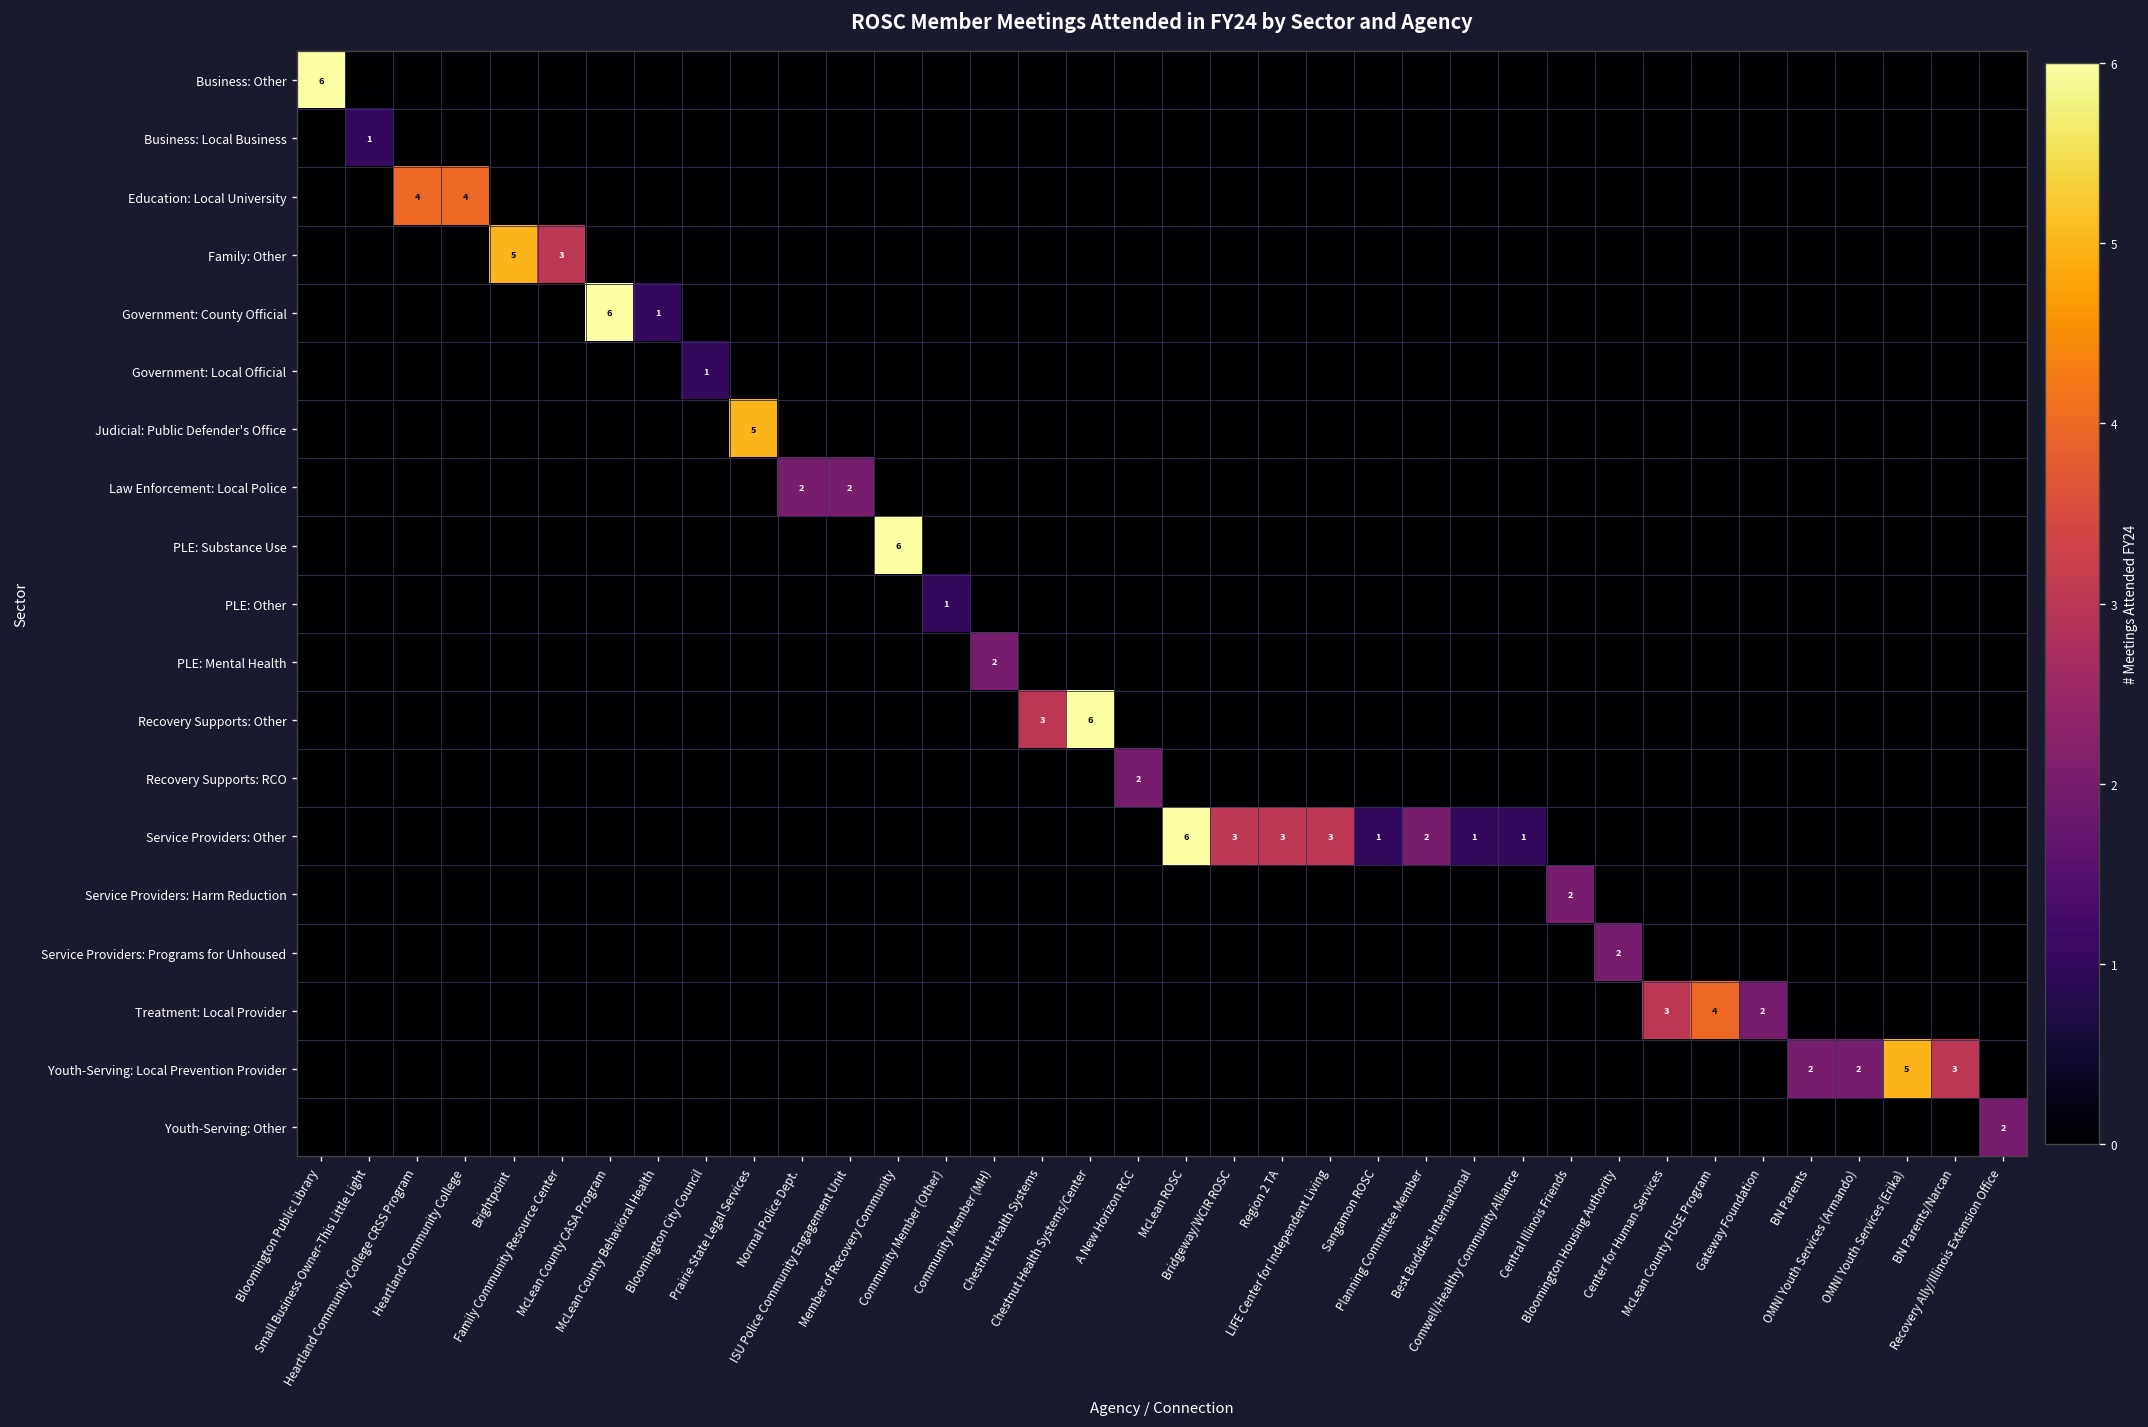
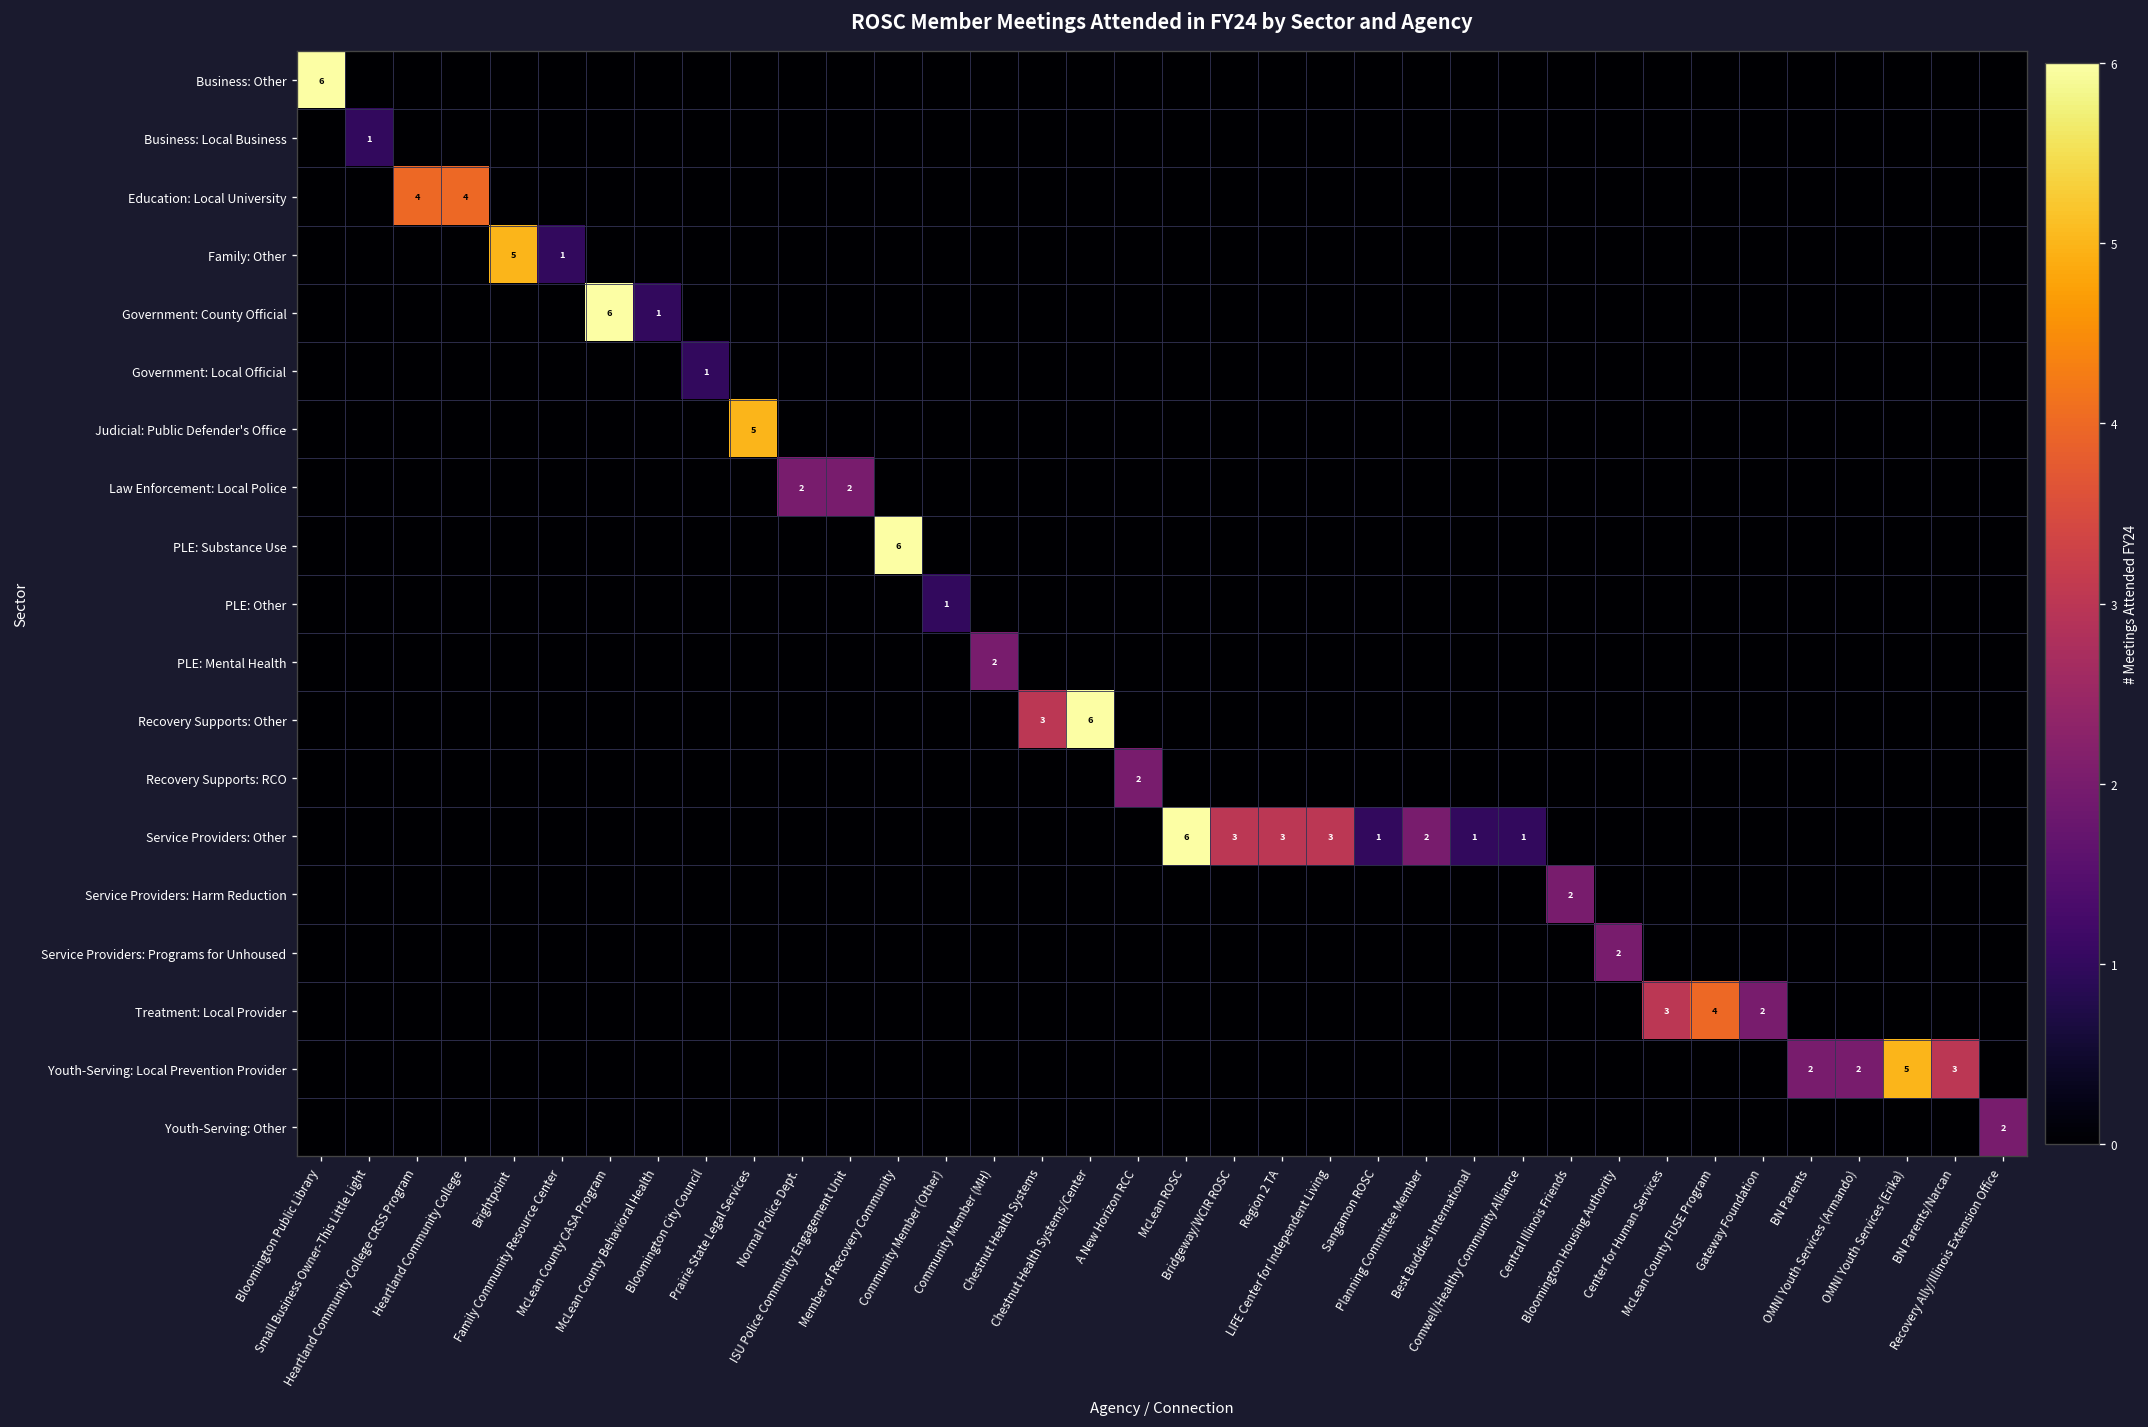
  {
    "Business: Other": {
      "Bloomington Public Library": 6
    },
    "Business: Local Business": {
      "Small Business Owner-This Little Light": 1
    },
    "Education: Local University": {
      "Heartland Community College CRSS Program": 4,
      "Heartland Community College": 4
    },
    "Family: Other": {
      "Brightpoint": 5,
-     "Family Community Resource Center": 3
+     "Family Community Resource Center": 1
    },
    "Government: County Official": {
      "McLean County CASA Program": 6,
      "McLean County Behavioral Health": 1
    },
    "Government: Local Official": {
      "Bloomington City Council": 1
    },
    "Judicial: Public Defender's Office": {
      "Prairie State Legal Services": 5
    },
    "Law Enforcement: Local Police": {
      "Normal Police Dept.": 2,
      "ISU Police Community Engagement Unit": 2
    },
    "PLE: Substance Use": {
      "Member of Recovery Community": 6
    },
    "PLE: Other": {
      "Community Member (Other)": 1
    },
    "PLE: Mental Health": {
      "Community Member (MH)": 2
    },
    "Recovery Supports: Other": {
      "Chestnut Health Systems": 3,
      "Chestnut Health Systems/Center": 6
    },
    "Recovery Supports: RCO": {
      "A New Horizon RCC": 2
    },
    "Service Providers: Other": {
      "McLean ROSC": 6,
      "Bridgeway/WCIR ROSC": 3,
      "Region 2 TA": 3,
      "LIFE Center for Independent Living": 3,
      "Sangamon ROSC": 1,
      "Planning Committee Member": 2,
      "Best Buddies International": 1,
      "Comwell/Healthy Community Alliance": 1
    },
    "Service Providers: Harm Reduction": {
      "Central Illinois Friends": 2
    },
    "Service Providers: Programs for Unhoused": {
      "Bloomington Housing Authority": 2
    },
    "Treatment: Local Provider": {
      "Center for Human Services": 3,
      "McLean County FUSE Program": 4,
      "Gateway Foundation": 2
    },
    "Youth-Serving: Local Prevention Provider": {
      "BN Parents": 2,
      "OMNI Youth Services (Armando)": 2,
      "OMNI Youth Services (Erika)": 5,
      "BN Parents/Narcan": 3
    },
    "Youth-Serving: Other": {
      "Recovery Ally/Illinois Extension Office": 2
    }
  }
